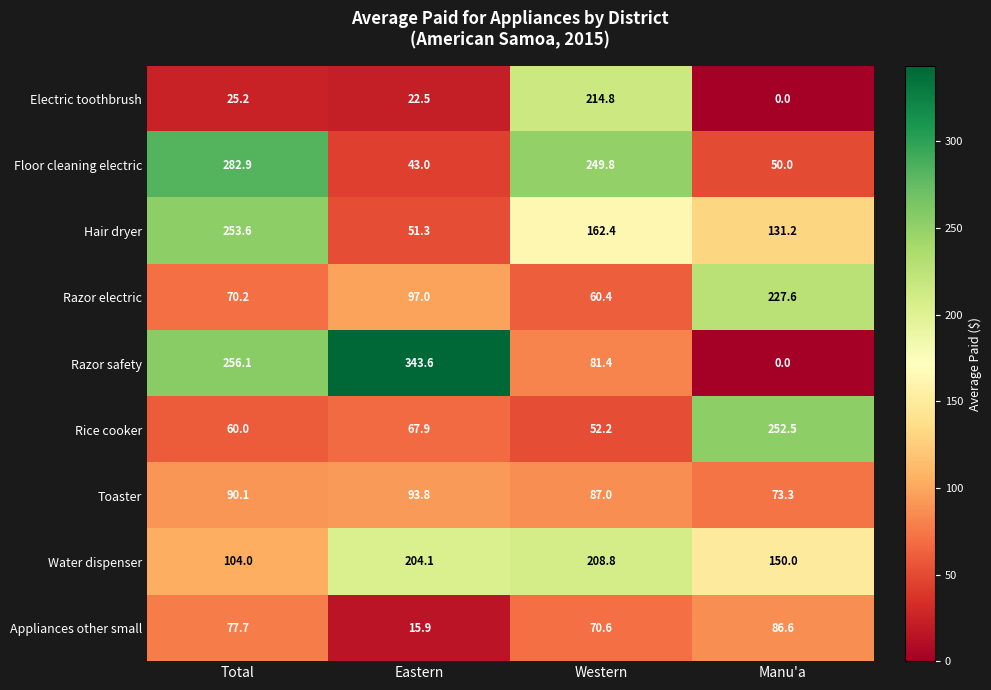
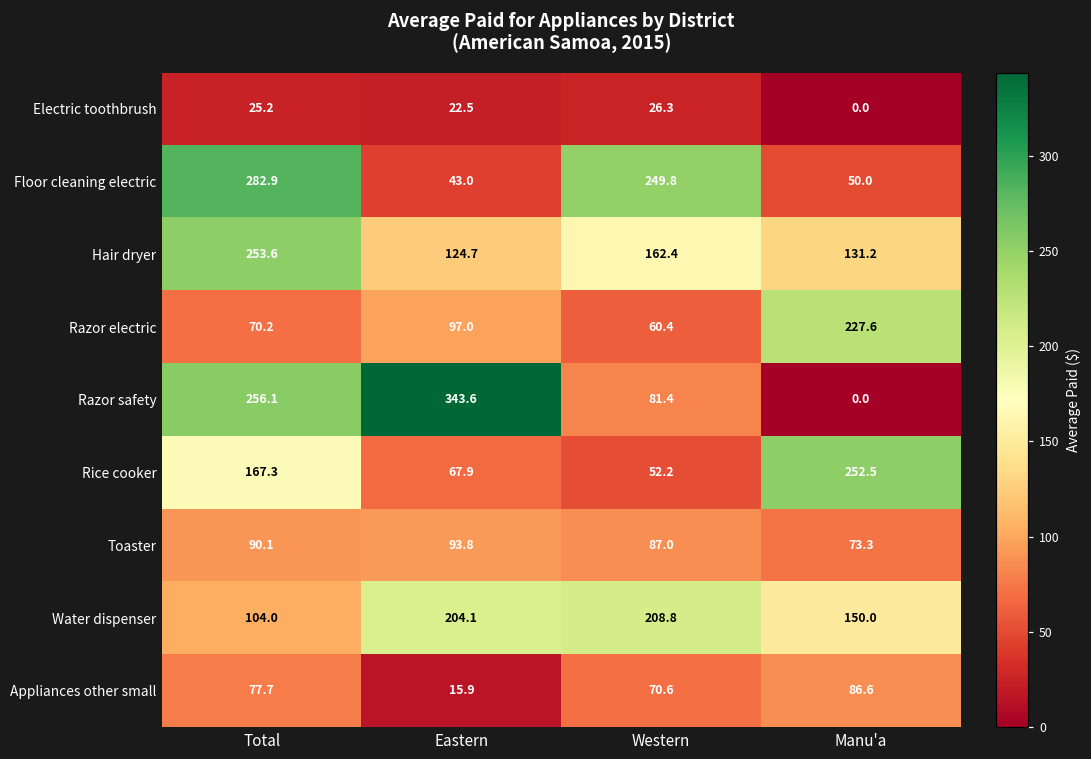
  {
    "Electric toothbrush": {
      "Total": 25.2,
      "Eastern": 22.5,
-     "Western": 214.8,
+     "Western": 26.3,
      "Manu'a": 0.0
    },
    "Floor cleaning electric": {
      "Total": 282.9,
      "Eastern": 43.0,
      "Western": 249.8,
      "Manu'a": 50.0
    },
    "Hair dryer": {
      "Total": 253.6,
-     "Eastern": 51.3,
+     "Eastern": 124.7,
      "Western": 162.4,
      "Manu'a": 131.2
    },
    "Razor electric": {
      "Total": 70.2,
      "Eastern": 97.0,
      "Western": 60.4,
      "Manu'a": 227.6
    },
    "Razor safety": {
      "Total": 256.1,
      "Eastern": 343.6,
      "Western": 81.4,
      "Manu'a": 0.0
    },
    "Rice cooker": {
-     "Total": 60.0,
+     "Total": 167.3,
      "Eastern": 67.9,
      "Western": 52.2,
      "Manu'a": 252.5
    },
    "Toaster": {
      "Total": 90.1,
      "Eastern": 93.8,
      "Western": 87.0,
      "Manu'a": 73.3
    },
    "Water dispenser": {
      "Total": 104.0,
      "Eastern": 204.1,
      "Western": 208.8,
      "Manu'a": 150.0
    },
    "Appliances other small": {
      "Total": 77.7,
      "Eastern": 15.9,
      "Western": 70.6,
      "Manu'a": 86.6
    }
  }
